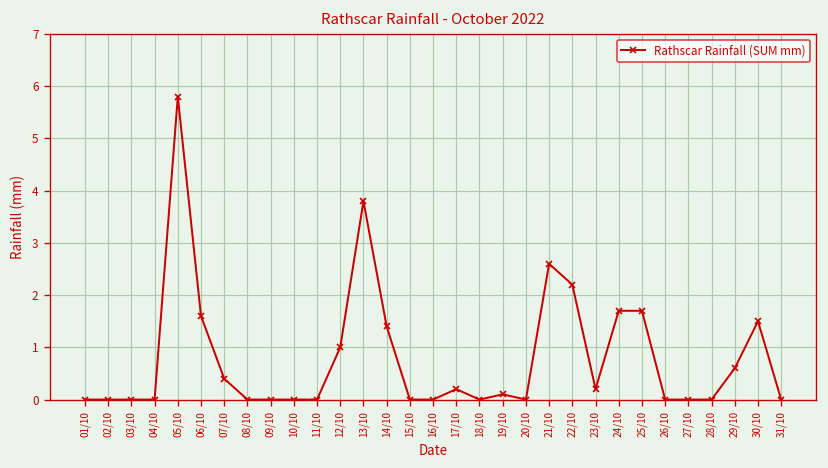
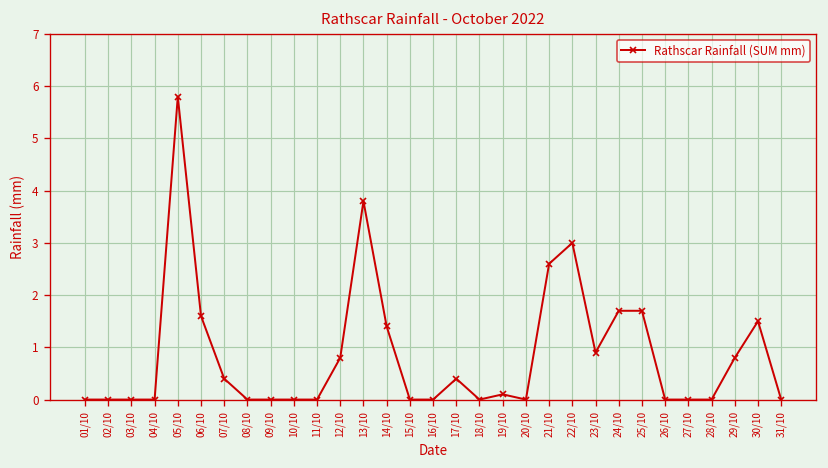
  {
    "01/10": 0.0,
    "02/10": 0.0,
    "03/10": 0.0,
    "04/10": 0.0,
    "05/10": 5.8,
    "06/10": 1.6,
    "07/10": 0.4,
    "08/10": 0.0,
    "09/10": 0.0,
    "10/10": 0.0,
    "11/10": 0.0,
-   "12/10": 1.0,
+   "12/10": 0.8,
    "13/10": 3.8,
    "14/10": 1.4,
    "15/10": 0.0,
    "16/10": 0.0,
-   "17/10": 0.2,
+   "17/10": 0.4,
    "18/10": 0.0,
    "19/10": 0.1,
    "20/10": 0.0,
    "21/10": 2.6,
-   "22/10": 2.2,
-   "23/10": 0.2,
+   "22/10": 3.0,
+   "23/10": 0.9,
    "24/10": 1.7,
    "25/10": 1.7,
    "26/10": 0.0,
    "27/10": 0.0,
    "28/10": 0.0,
-   "29/10": 0.6,
+   "29/10": 0.8,
    "30/10": 1.5,
    "31/10": 0.0
  }
